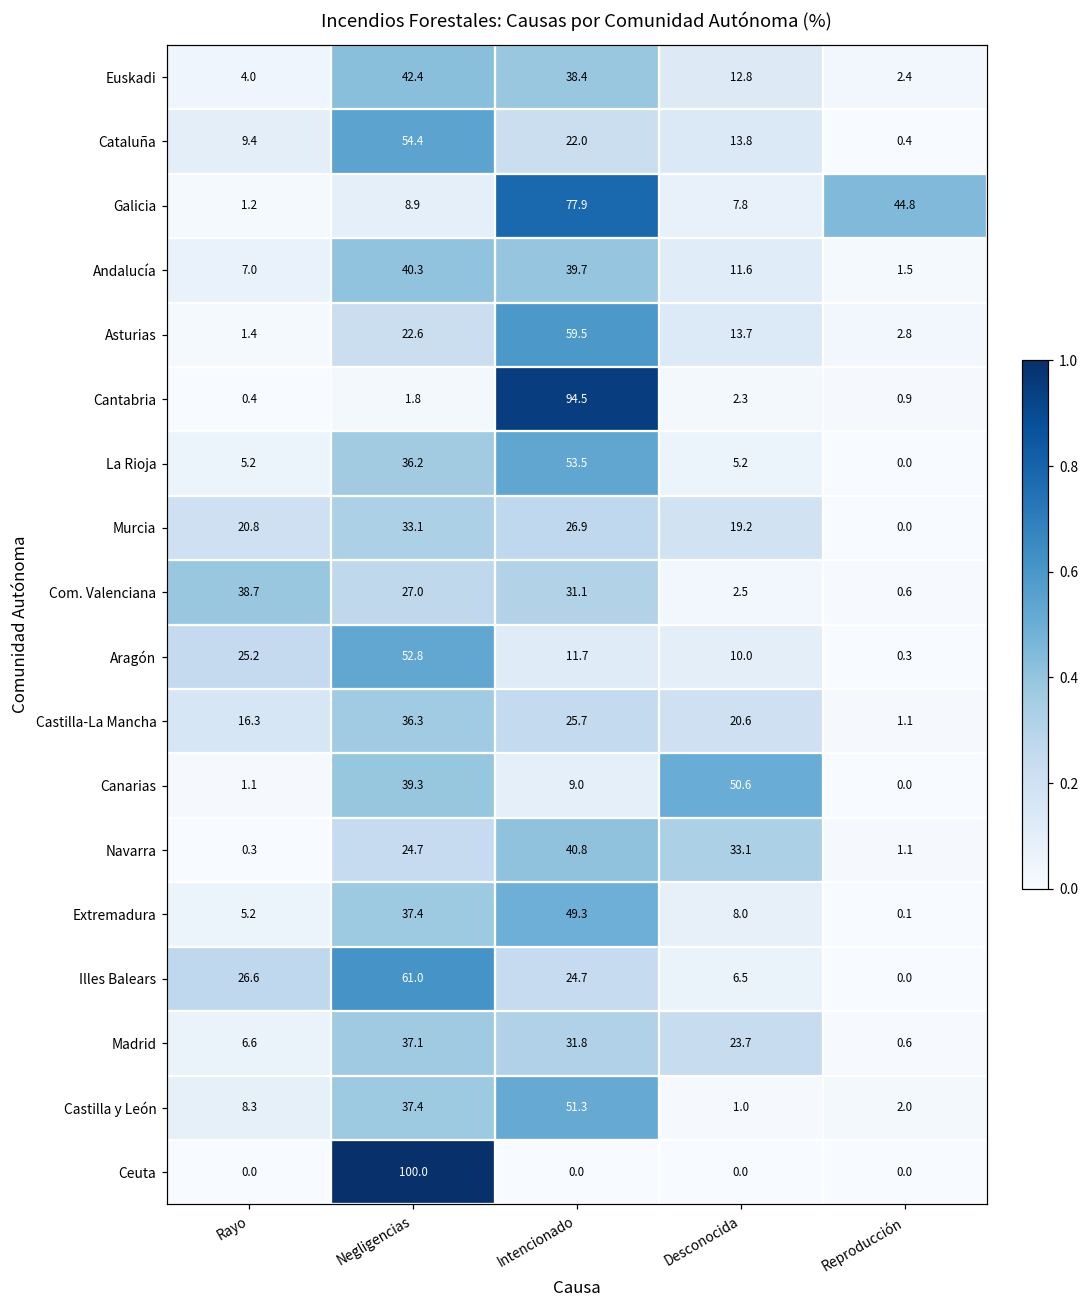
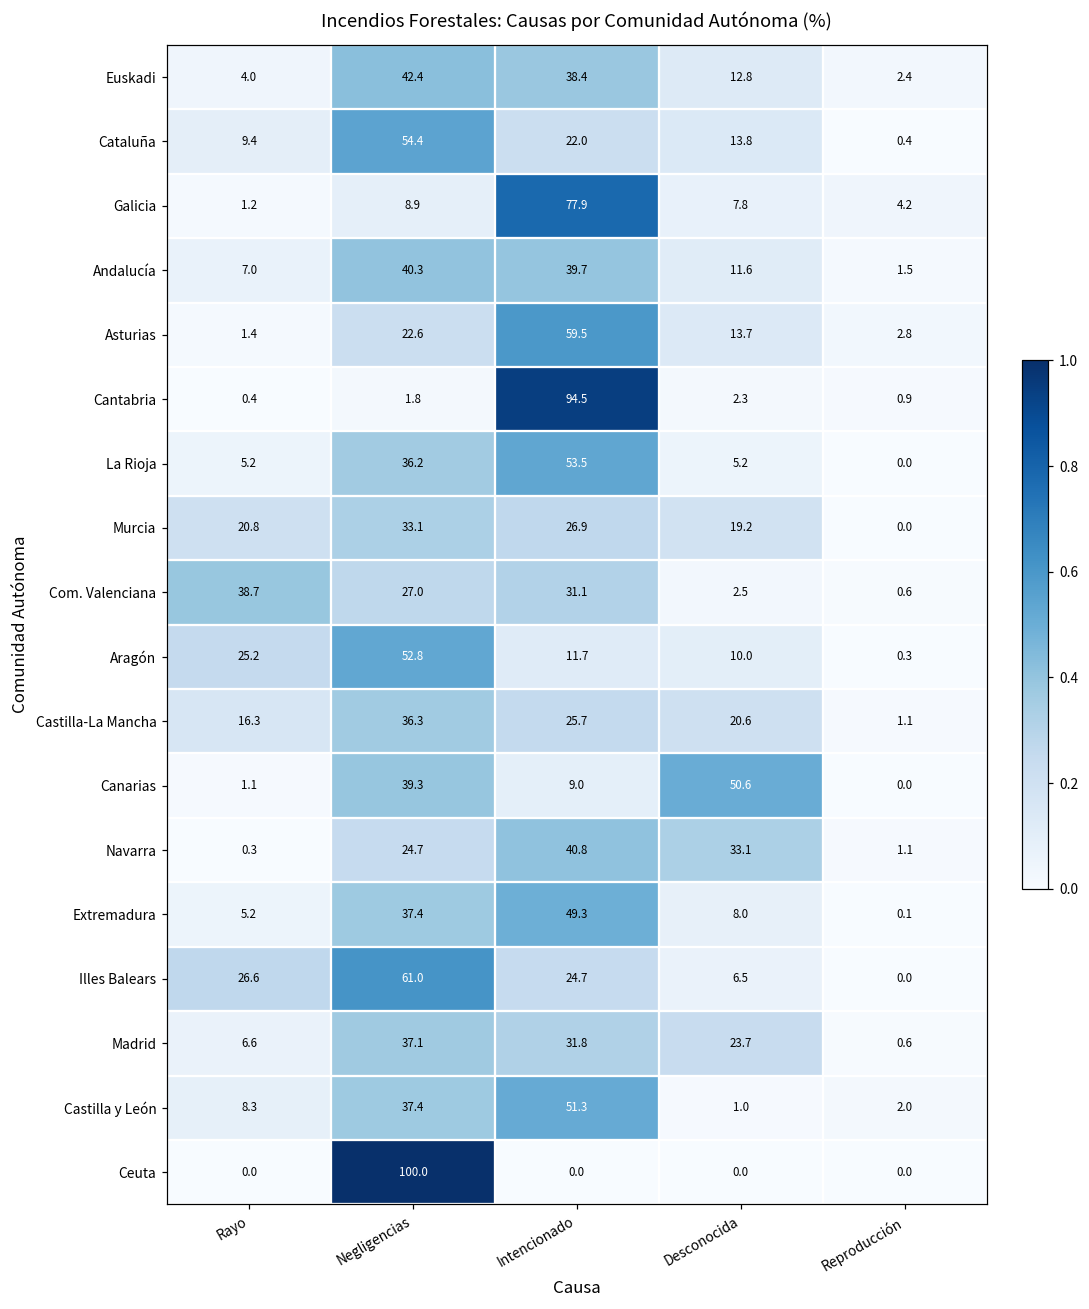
  {
    "Euskadi": {
      "Rayo": 4.0,
      "Negligencias": 42.4,
      "Intencionado": 38.4,
      "Desconocida": 12.8,
      "Reproducción": 2.4
    },
    "Cataluña": {
      "Rayo": 9.4,
      "Negligencias": 54.4,
      "Intencionado": 22.0,
      "Desconocida": 13.8,
      "Reproducción": 0.4
    },
    "Galicia": {
      "Rayo": 1.2,
      "Negligencias": 8.9,
      "Intencionado": 77.9,
      "Desconocida": 7.8,
-     "Reproducción": 44.8
+     "Reproducción": 4.2
    },
    "Andalucía": {
      "Rayo": 7.0,
      "Negligencias": 40.3,
      "Intencionado": 39.7,
      "Desconocida": 11.6,
      "Reproducción": 1.5
    },
    "Asturias": {
      "Rayo": 1.4,
      "Negligencias": 22.6,
      "Intencionado": 59.5,
      "Desconocida": 13.7,
      "Reproducción": 2.8
    },
    "Cantabria": {
      "Rayo": 0.4,
      "Negligencias": 1.8,
      "Intencionado": 94.5,
      "Desconocida": 2.3,
      "Reproducción": 0.9
    },
    "La Rioja": {
      "Rayo": 5.2,
      "Negligencias": 36.2,
      "Intencionado": 53.5,
      "Desconocida": 5.2,
      "Reproducción": 0.0
    },
    "Murcia": {
      "Rayo": 20.8,
      "Negligencias": 33.1,
      "Intencionado": 26.9,
      "Desconocida": 19.2,
      "Reproducción": 0.0
    },
    "Com. Valenciana": {
      "Rayo": 38.7,
      "Negligencias": 27.0,
      "Intencionado": 31.1,
      "Desconocida": 2.5,
      "Reproducción": 0.6
    },
    "Aragón": {
      "Rayo": 25.2,
      "Negligencias": 52.8,
      "Intencionado": 11.7,
      "Desconocida": 10.0,
      "Reproducción": 0.3
    },
    "Castilla-La Mancha": {
      "Rayo": 16.3,
      "Negligencias": 36.3,
      "Intencionado": 25.7,
      "Desconocida": 20.6,
      "Reproducción": 1.1
    },
    "Canarias": {
      "Rayo": 1.1,
      "Negligencias": 39.3,
      "Intencionado": 9.0,
      "Desconocida": 50.6,
      "Reproducción": 0.0
    },
    "Navarra": {
      "Rayo": 0.3,
      "Negligencias": 24.7,
      "Intencionado": 40.8,
      "Desconocida": 33.1,
      "Reproducción": 1.1
    },
    "Extremadura": {
      "Rayo": 5.2,
      "Negligencias": 37.4,
      "Intencionado": 49.3,
      "Desconocida": 8.0,
      "Reproducción": 0.1
    },
    "Illes Balears": {
      "Rayo": 26.6,
      "Negligencias": 61.0,
      "Intencionado": 24.7,
      "Desconocida": 6.5,
      "Reproducción": 0.0
    },
    "Madrid": {
      "Rayo": 6.6,
      "Negligencias": 37.1,
      "Intencionado": 31.8,
      "Desconocida": 23.7,
      "Reproducción": 0.6
    },
    "Castilla y León": {
      "Rayo": 8.3,
      "Negligencias": 37.4,
      "Intencionado": 51.3,
      "Desconocida": 1.0,
      "Reproducción": 2.0
    },
    "Ceuta": {
      "Rayo": 0.0,
      "Negligencias": 100.0,
      "Intencionado": 0.0,
      "Desconocida": 0.0,
      "Reproducción": 0.0
    }
  }
